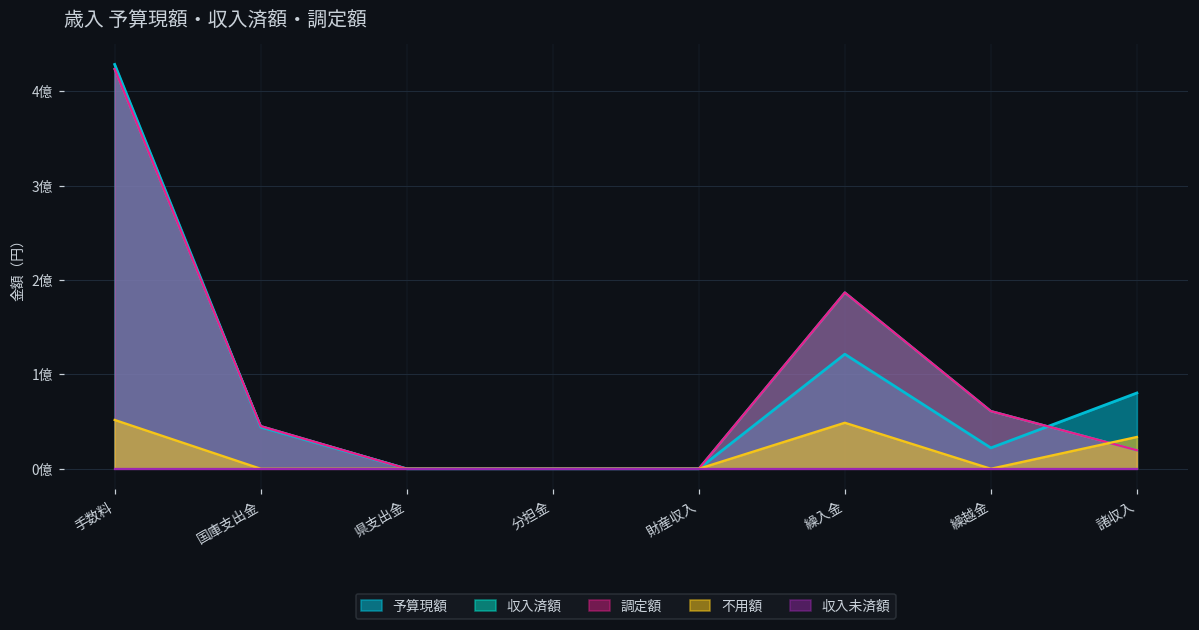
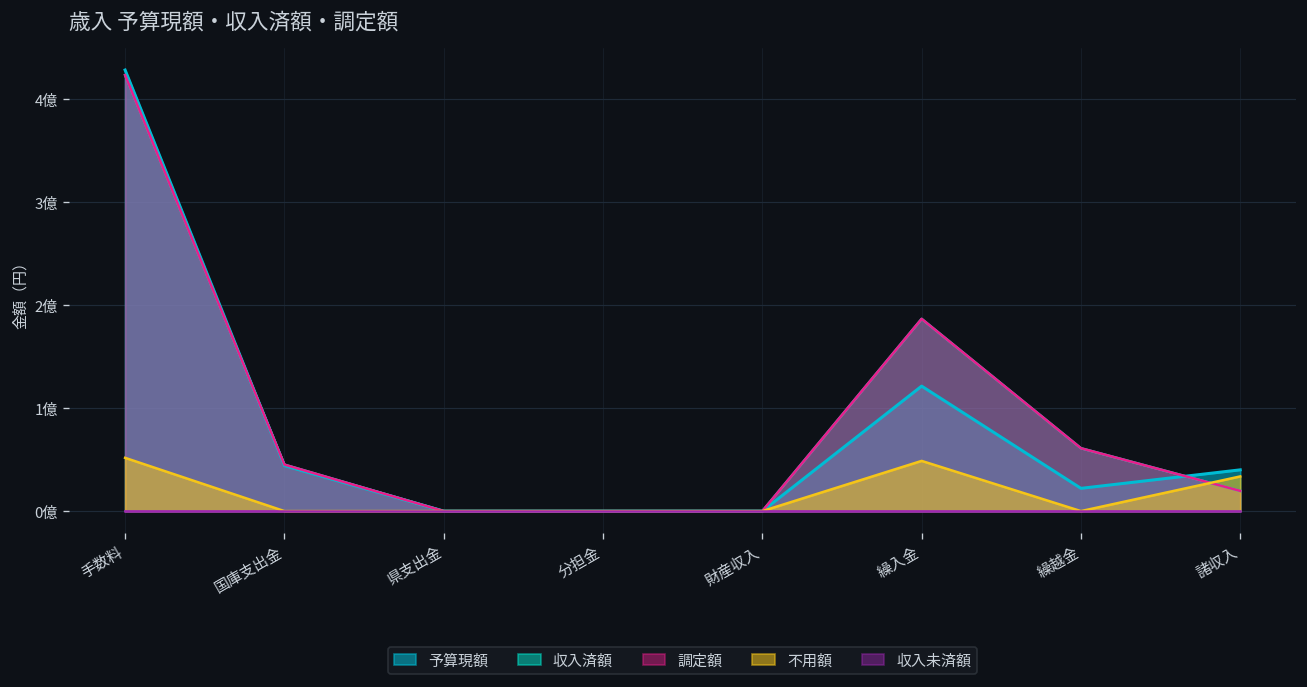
  {
    "予算現額": {
      "手数料": "4.3億",
      "繰入金": "1.2億",
      "繰越金": "0.2億",
-     "諸収入": "0.8億"
+     "諸収入": "0.4億"
    },
    "不用額": {
      "手数料": "0.5億",
      "繰入金": "0.5億",
      "諸収入": "0.3億"
    }
  }
